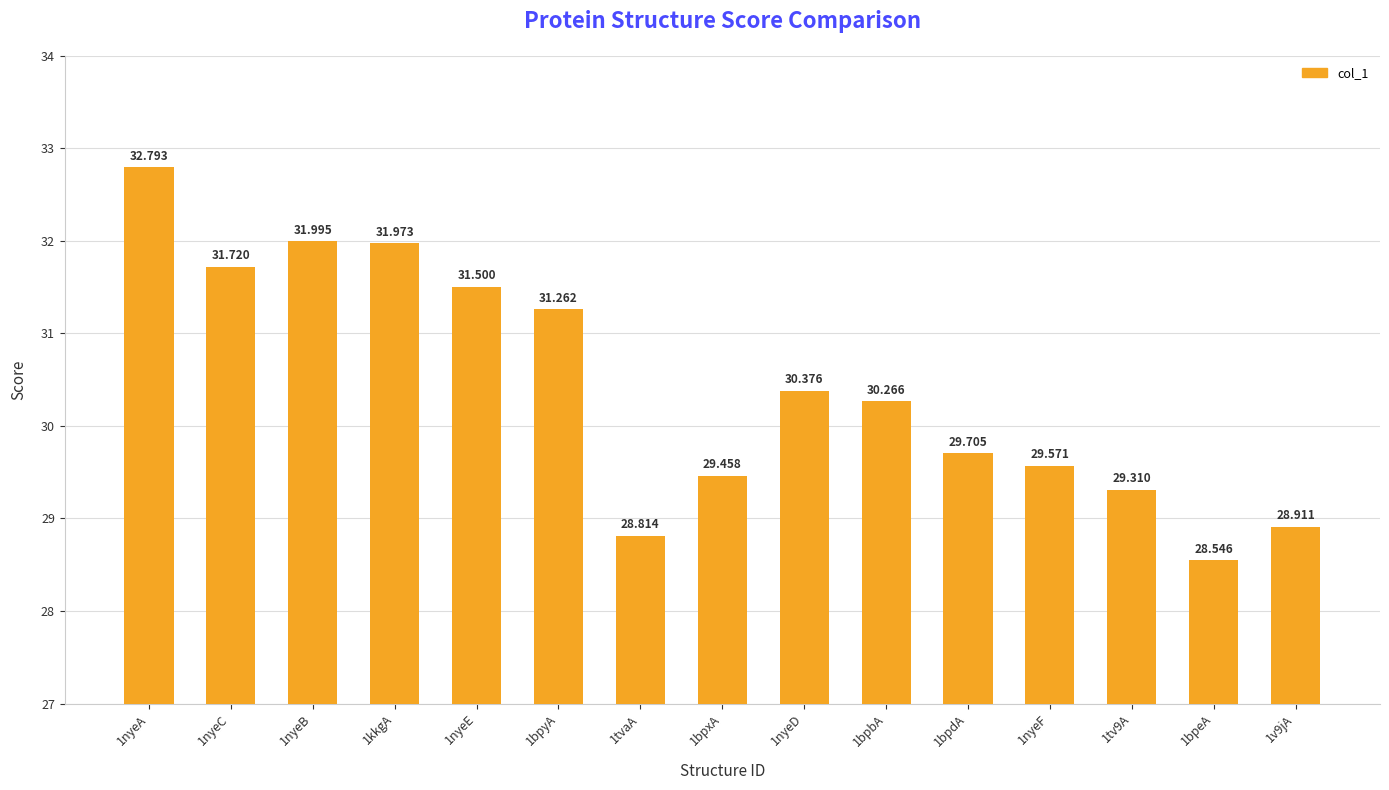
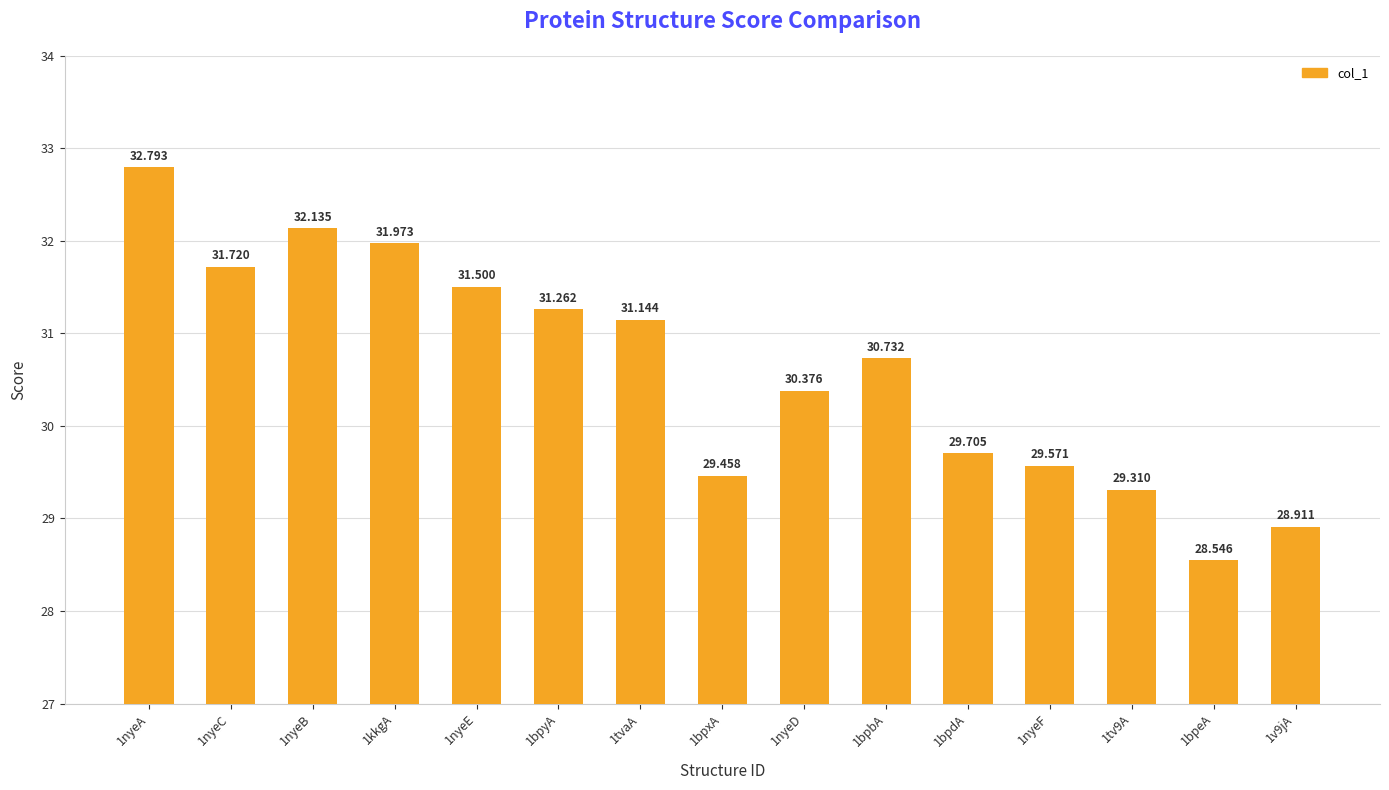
  {
    "1nyeA": 32.793,
    "1nyeC": 31.720,
-   "1nyeB": 31.995,
+   "1nyeB": 32.135,
    "1kkgA": 31.973,
    "1nyeE": 31.500,
    "1bpyA": 31.262,
-   "1tvaA": 28.814,
+   "1tvaA": 31.144,
    "1bpxA": 29.458,
    "1nyeD": 30.376,
-   "1bpbA": 30.266,
+   "1bpbA": 30.732,
    "1bpdA": 29.705,
    "1nyeF": 29.571,
    "1tv9A": 29.310,
    "1bpeA": 28.546,
    "1v9jA": 28.911
  }
